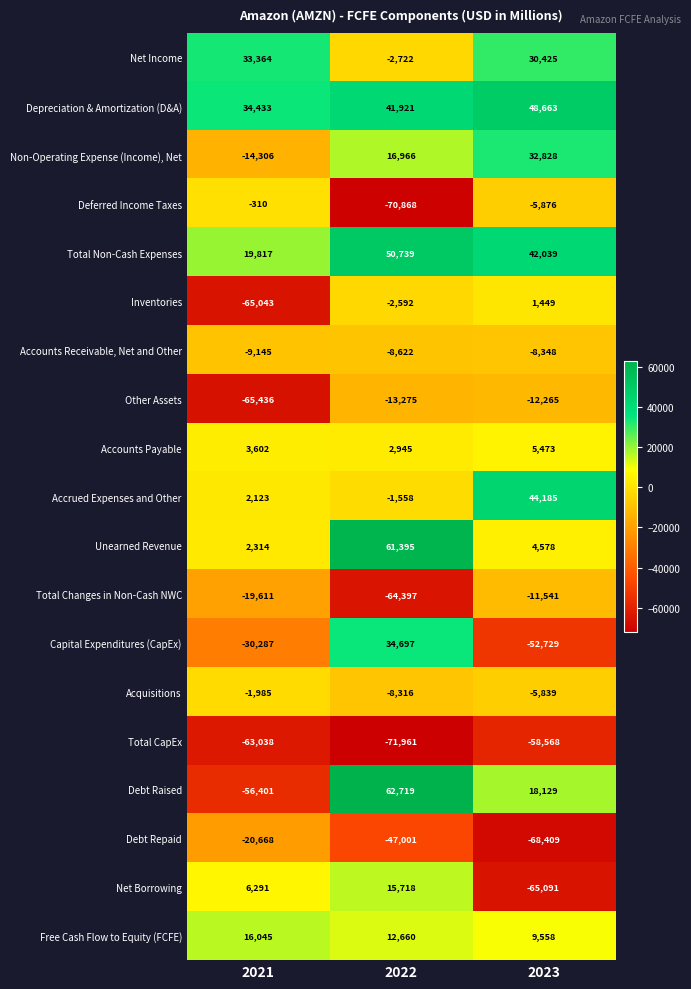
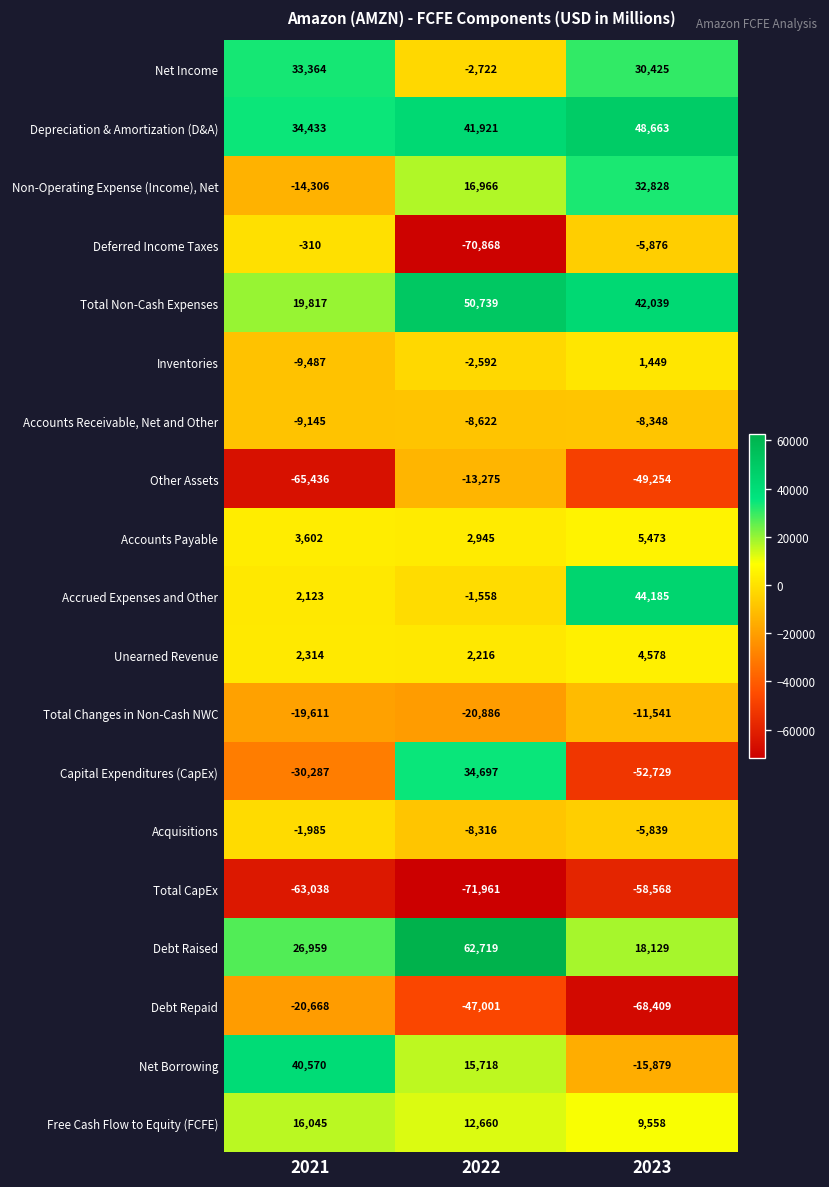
  {
    "Net Income": {
      "2021": "33,364",
      "2022": "-2,722",
      "2023": "30,425"
    },
    "Depreciation & Amortization (D&A)": {
      "2021": "34,433",
      "2022": "41,921",
      "2023": "48,663"
    },
    "Non-Operating Expense (Income), Net": {
      "2021": "-14,306",
      "2022": "16,966",
      "2023": "32,828"
    },
    "Deferred Income Taxes": {
      "2021": "-310",
      "2022": "-70,868",
      "2023": "-5,876"
    },
    "Total Non-Cash Expenses": {
      "2021": "19,817",
      "2022": "50,739",
      "2023": "42,039"
    },
    "Inventories": {
-     "2021": "-65,043",
+     "2021": "-9,487",
      "2022": "-2,592",
      "2023": "1,449"
    },
    "Accounts Receivable, Net and Other": {
      "2021": "-9,145",
      "2022": "-8,622",
      "2023": "-8,348"
    },
    "Other Assets": {
      "2021": "-65,436",
      "2022": "-13,275",
-     "2023": "-12,265"
+     "2023": "-49,254"
    },
    "Accounts Payable": {
      "2021": "3,602",
      "2022": "2,945",
      "2023": "5,473"
    },
    "Accrued Expenses and Other": {
      "2021": "2,123",
      "2022": "-1,558",
      "2023": "44,185"
    },
    "Unearned Revenue": {
      "2021": "2,314",
-     "2022": "61,395",
+     "2022": "2,216",
      "2023": "4,578"
    },
    "Total Changes in Non-Cash NWC": {
      "2021": "-19,611",
-     "2022": "-64,397",
+     "2022": "-20,886",
      "2023": "-11,541"
    },
    "Capital Expenditures (CapEx)": {
      "2021": "-30,287",
      "2022": "34,697",
      "2023": "-52,729"
    },
    "Acquisitions": {
      "2021": "-1,985",
      "2022": "-8,316",
      "2023": "-5,839"
    },
    "Total CapEx": {
      "2021": "-63,038",
      "2022": "-71,961",
      "2023": "-58,568"
    },
    "Debt Raised": {
-     "2021": "-56,401",
+     "2021": "26,959",
      "2022": "62,719",
      "2023": "18,129"
    },
    "Debt Repaid": {
      "2021": "-20,668",
      "2022": "-47,001",
      "2023": "-68,409"
    },
    "Net Borrowing": {
-     "2021": "6,291",
+     "2021": "40,570",
      "2022": "15,718",
-     "2023": "-65,091"
+     "2023": "-15,879"
    },
    "Free Cash Flow to Equity (FCFE)": {
      "2021": "16,045",
      "2022": "12,660",
      "2023": "9,558"
    }
  }
